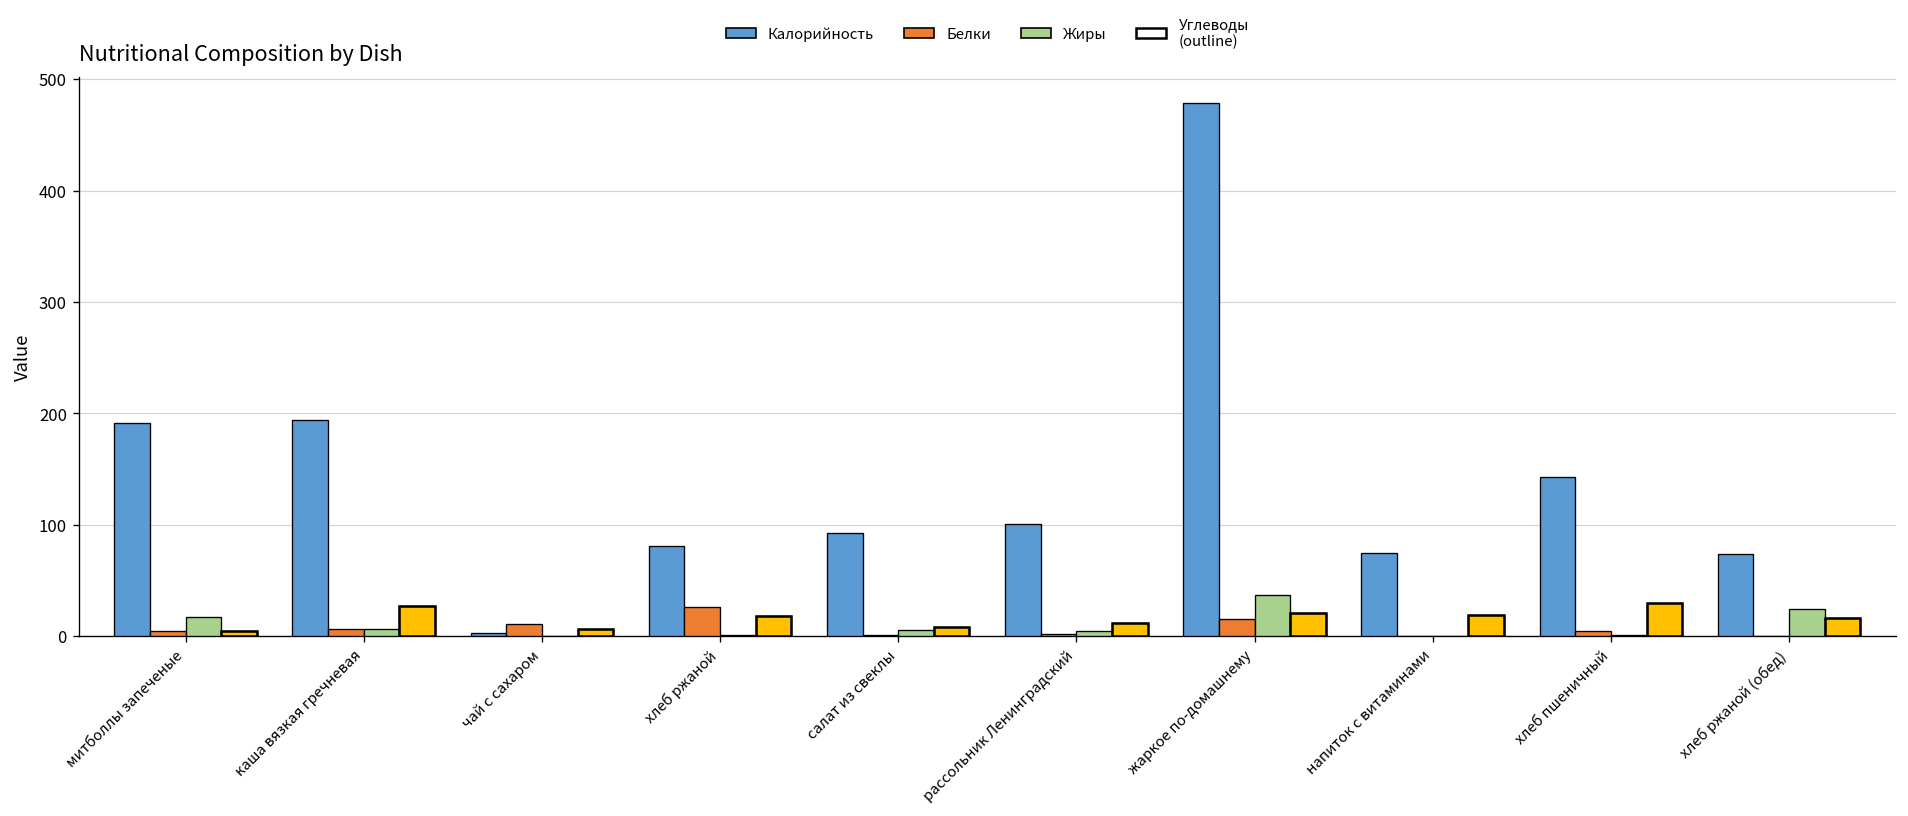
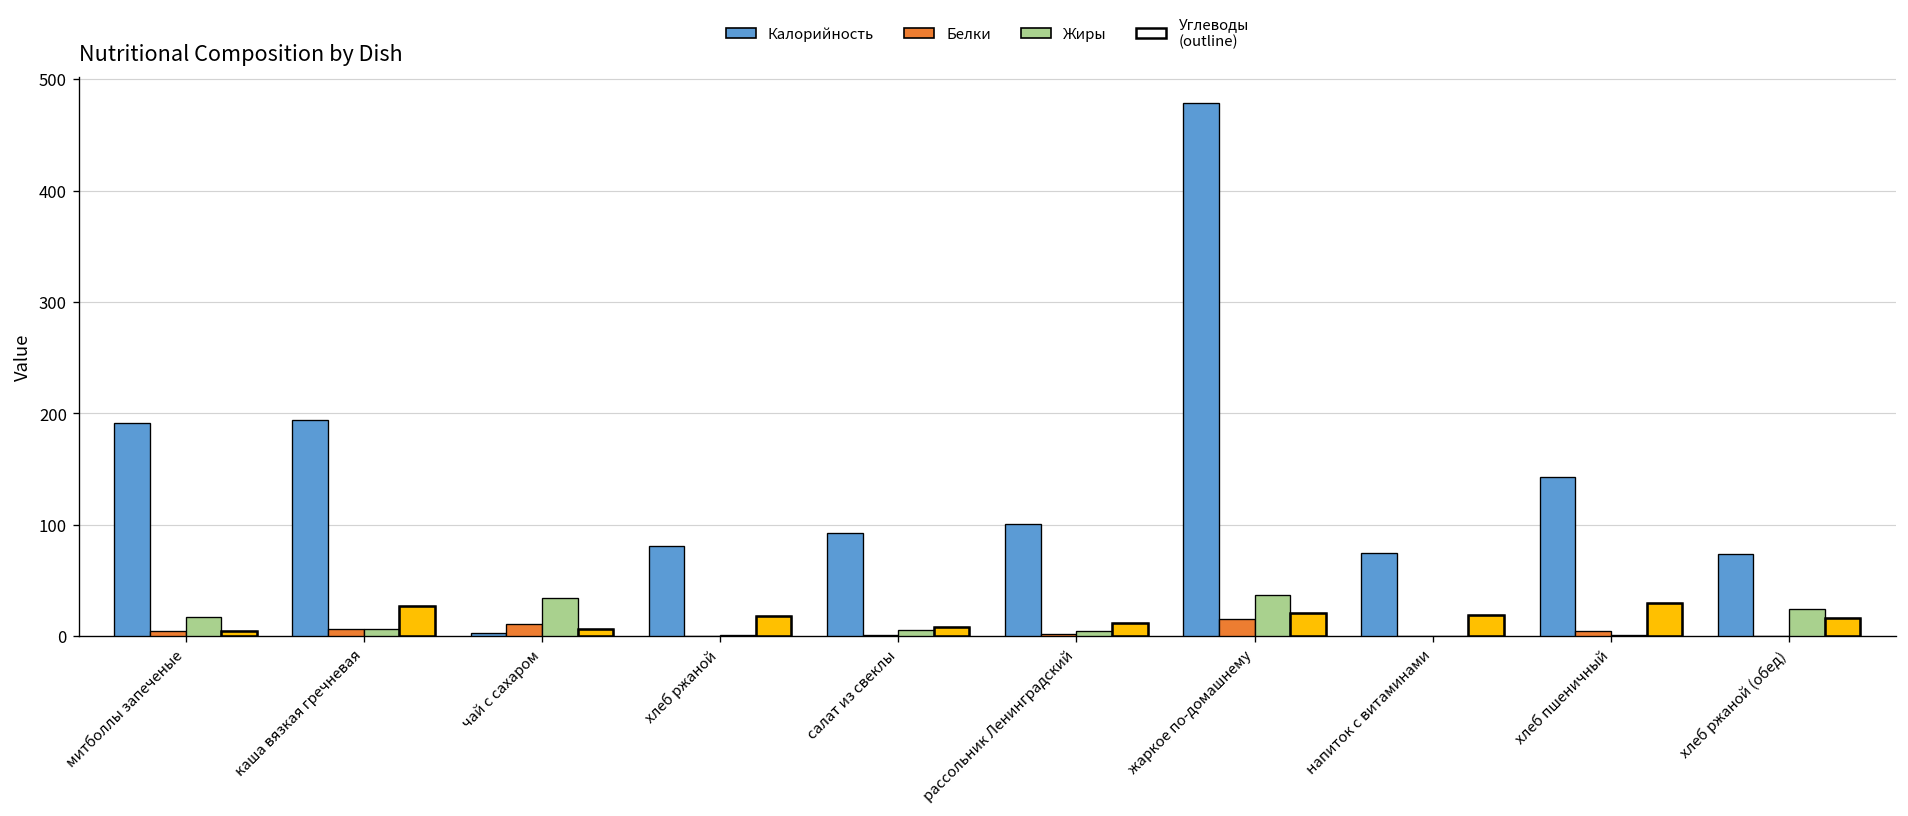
  {
    "Калорийность": {
      "митболлы запеченые": 190,
      "каша вязкая гречневая": 190,
      "чай с сахаром": 0,
      "хлеб ржаной": 80,
      "салат из свеклы": 90,
      "рассольник Ленинградский": 100,
      "жаркое по-домашнему": 480,
      "напиток с витаминами": 70,
      "хлеб пшеничный": 140,
      "хлеб ржаной (обед)": 70
    },
    "Белки": {
      "митболлы запеченые": 0,
      "каша вязкая гречневая": 10,
      "чай с сахаром": 10,
-     "хлеб ржаной": 30,
+     "хлеб ржаной": 0,
      "жаркое по-домашнему": 20,
      "напиток с витаминами": 0,
      "хлеб пшеничный": 0
    },
    "Жиры": {
      "митболлы запеченые": 20,
      "каша вязкая гречневая": 10,
-     "чай с сахаром": 0,
+     "чай с сахаром": 30,
      "салат из свеклы": 10,
      "рассольник Ленинградский": 10,
      "жаркое по-домашнему": 40,
      "напиток с витаминами": 0,
      "хлеб ржаной (обед)": 20
    }
  }
